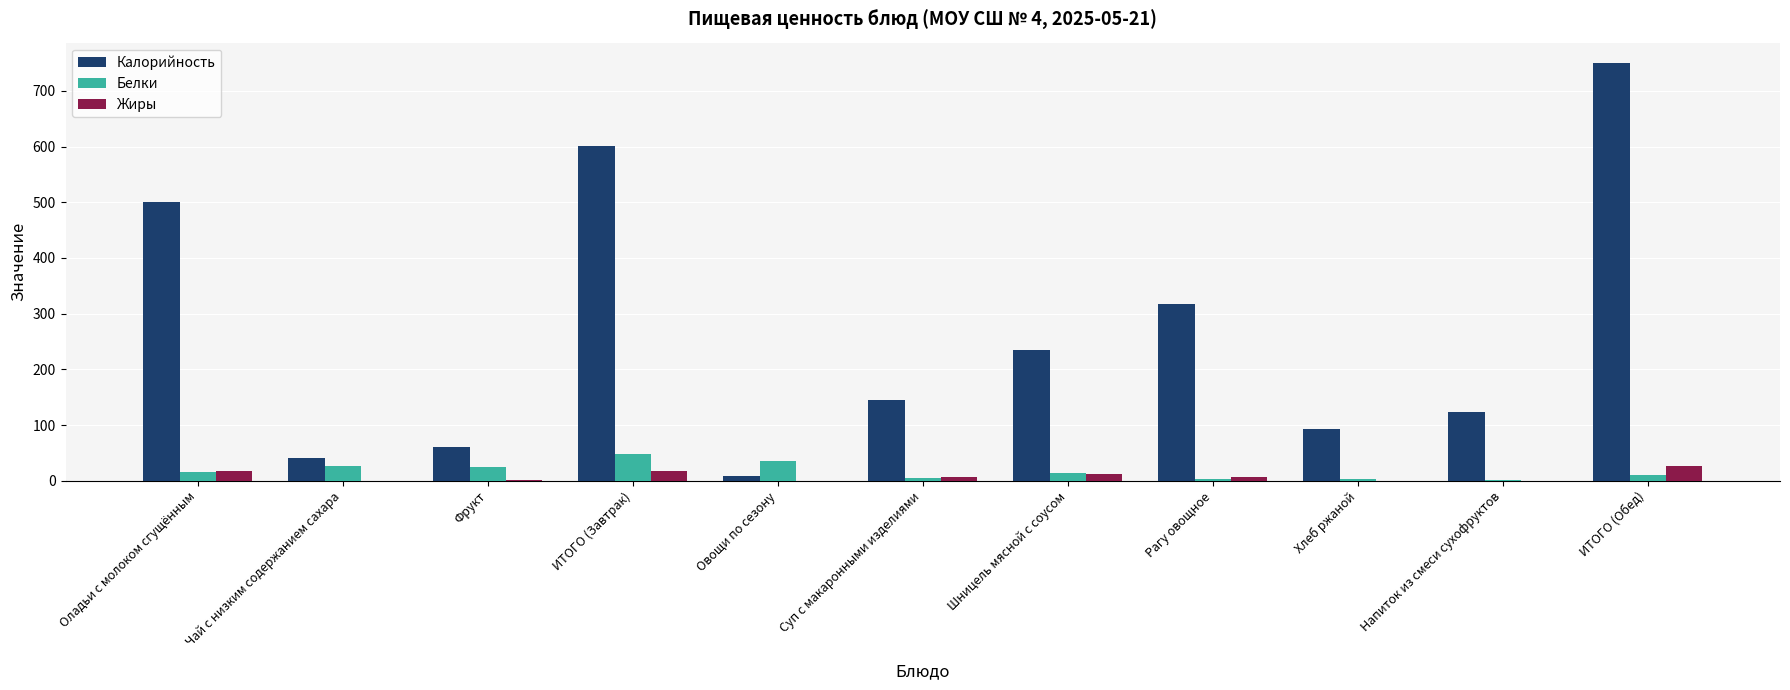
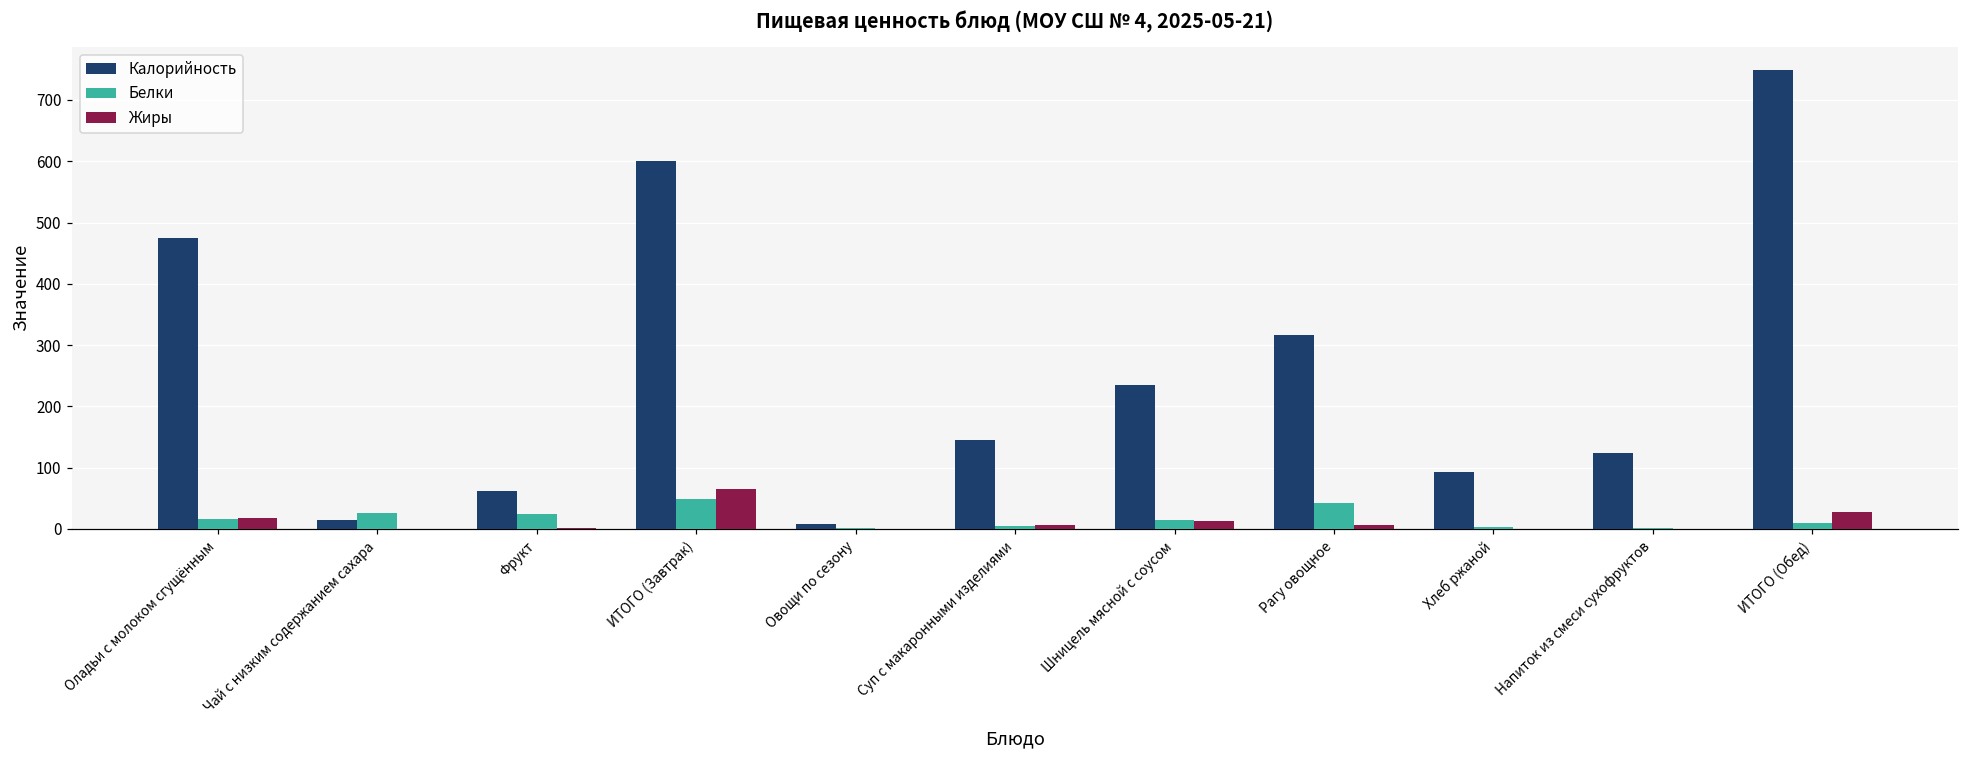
  {
    "Калорийность": {
-     "Оладьи с молоком сгущённым": 500,
-     "Чай с низким содержанием сахара": 40,
+     "Оладьи с молоком сгущённым": 470,
+     "Чай с низким содержанием сахара": 10,
      "Фрукт": 60,
      "ИТОГО (Завтрак)": 600,
      "Овощи по сезону": 10,
      "Суп с макаронными изделиями": 150,
      "Шницель мясной с соусом": 230,
      "Рагу овощное": 320,
      "Хлеб ржаной": 90,
      "Напиток из смеси сухофруктов": 120,
      "ИТОГО (Обед)": 750
    },
    "Белки": {
      "Оладьи с молоком сгущённым": 20,
      "Чай с низким содержанием сахара": 30,
      "Фрукт": 20,
      "ИТОГО (Завтрак)": 50,
-     "Овощи по сезону": 40,
+     "Овощи по сезону": 0,
      "Суп с макаронными изделиями": 0,
      "Шницель мясной с соусом": 10,
-     "Рагу овощное": 0,
+     "Рагу овощное": 40,
      "ИТОГО (Обед)": 10
    },
    "Жиры": {
      "Оладьи с молоком сгущённым": 20,
-     "ИТОГО (Завтрак)": 20,
+     "ИТОГО (Завтрак)": 60,
      "Овощи по сезону": 0,
      "Суп с макаронными изделиями": 10,
      "Шницель мясной с соусом": 10,
      "Рагу овощное": 10,
      "Напиток из смеси сухофруктов": 0,
      "ИТОГО (Обед)": 30
    }
  }
